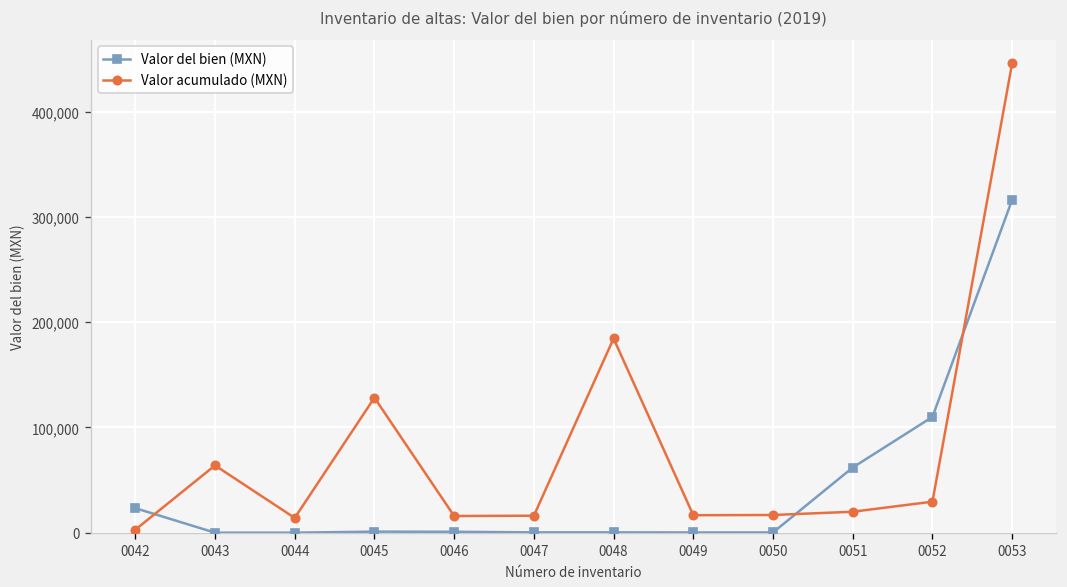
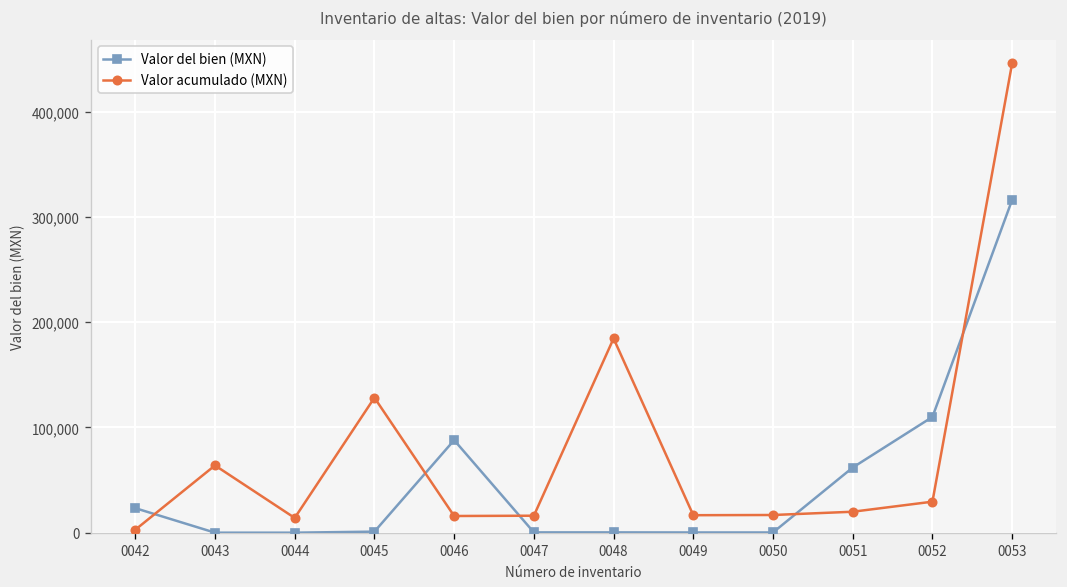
  {
    "Valor del bien (MXN)": {
      "0042": "20,000",
      "0043": "0",
      "0044": "0",
      "0045": "0",
-     "0046": "0",
+     "0046": "90,000",
      "0047": "0",
      "0048": "0",
      "0049": "0",
      "0050": "0",
      "0051": "60,000",
      "0052": "110,000",
      "0053": "320,000"
    },
    "Valor acumulado (MXN)": {
      "0042": "0",
      "0043": "60,000",
      "0044": "10,000",
      "0045": "130,000",
      "0046": "20,000",
      "0047": "20,000",
      "0048": "180,000",
      "0049": "20,000",
      "0050": "20,000",
      "0051": "20,000",
      "0052": "30,000",
      "0053": "450,000"
    }
  }
